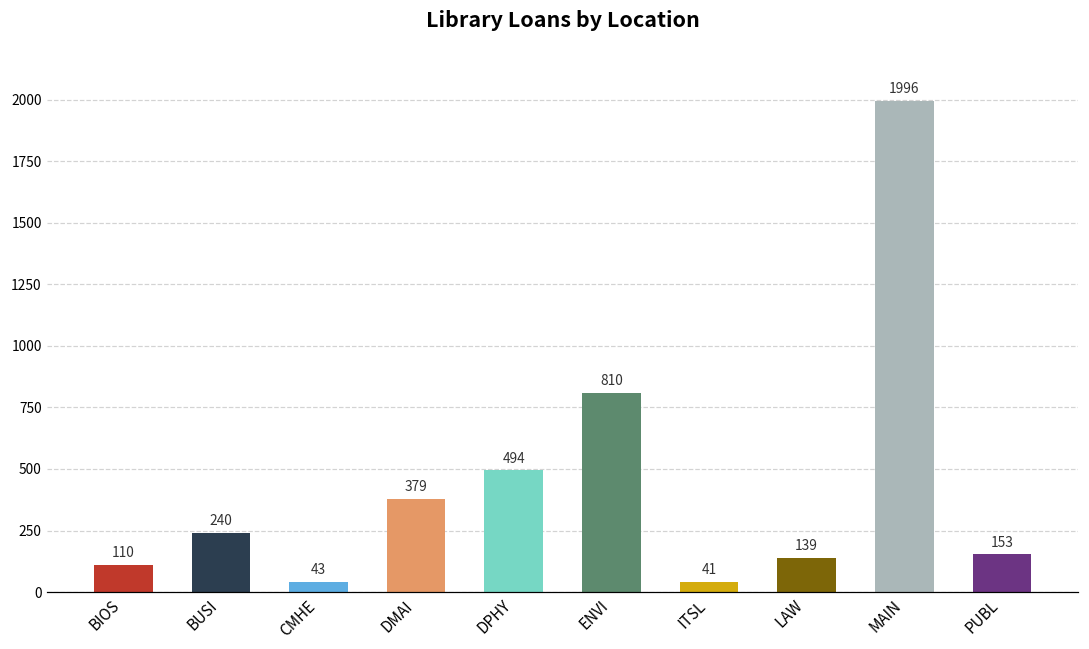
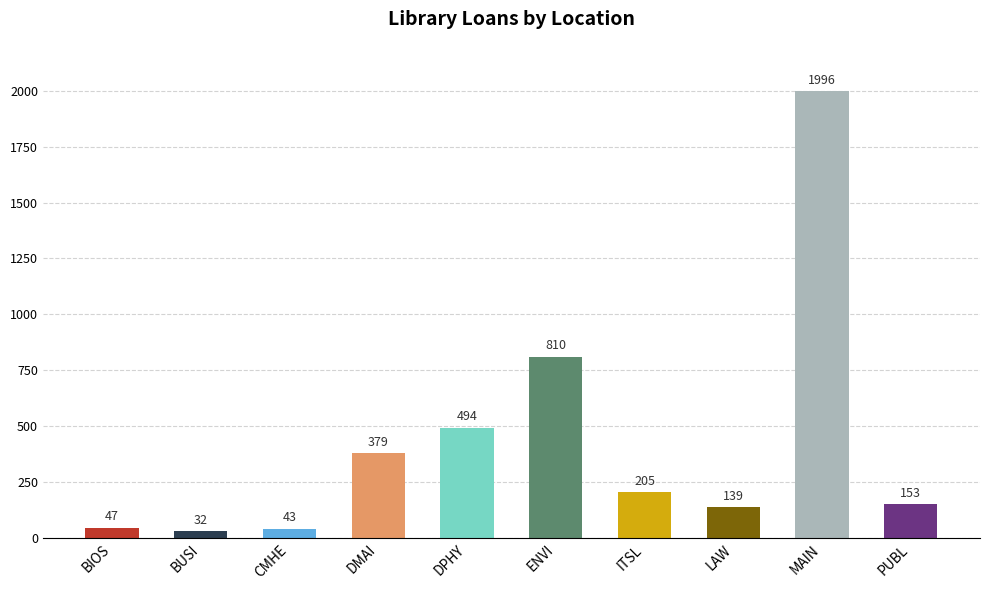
  {
-   "BIOS": 110,
-   "BUSI": 240,
+   "BIOS": 47,
+   "BUSI": 32,
    "CMHE": 43,
    "DMAI": 379,
    "DPHY": 494,
    "ENVI": 810,
-   "ITSL": 41,
+   "ITSL": 205,
    "LAW": 139,
    "MAIN": 1996,
    "PUBL": 153
  }
